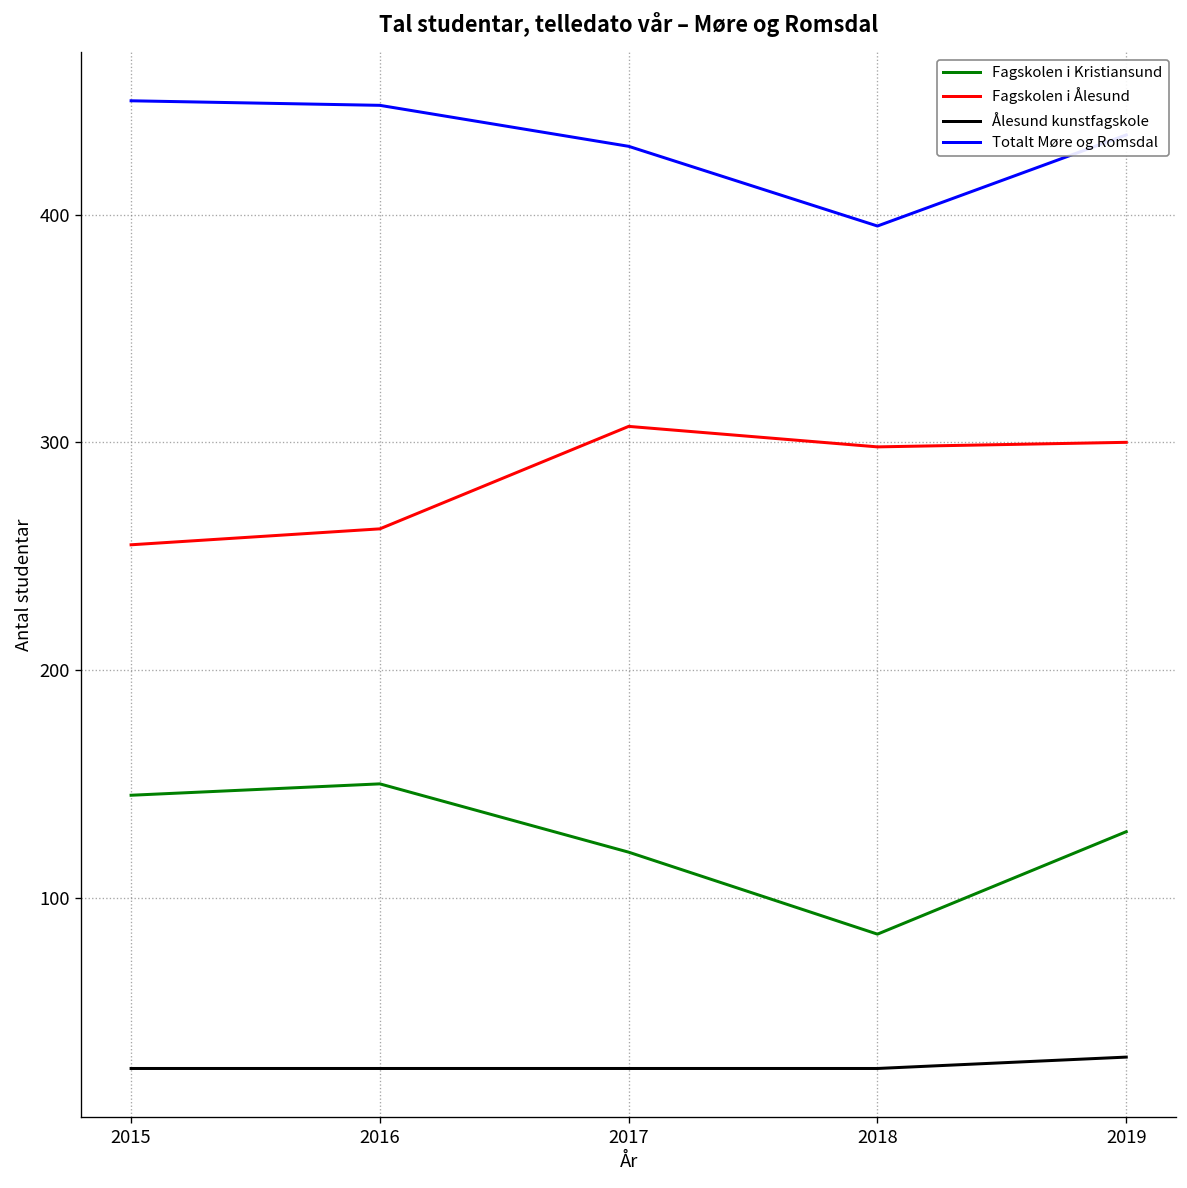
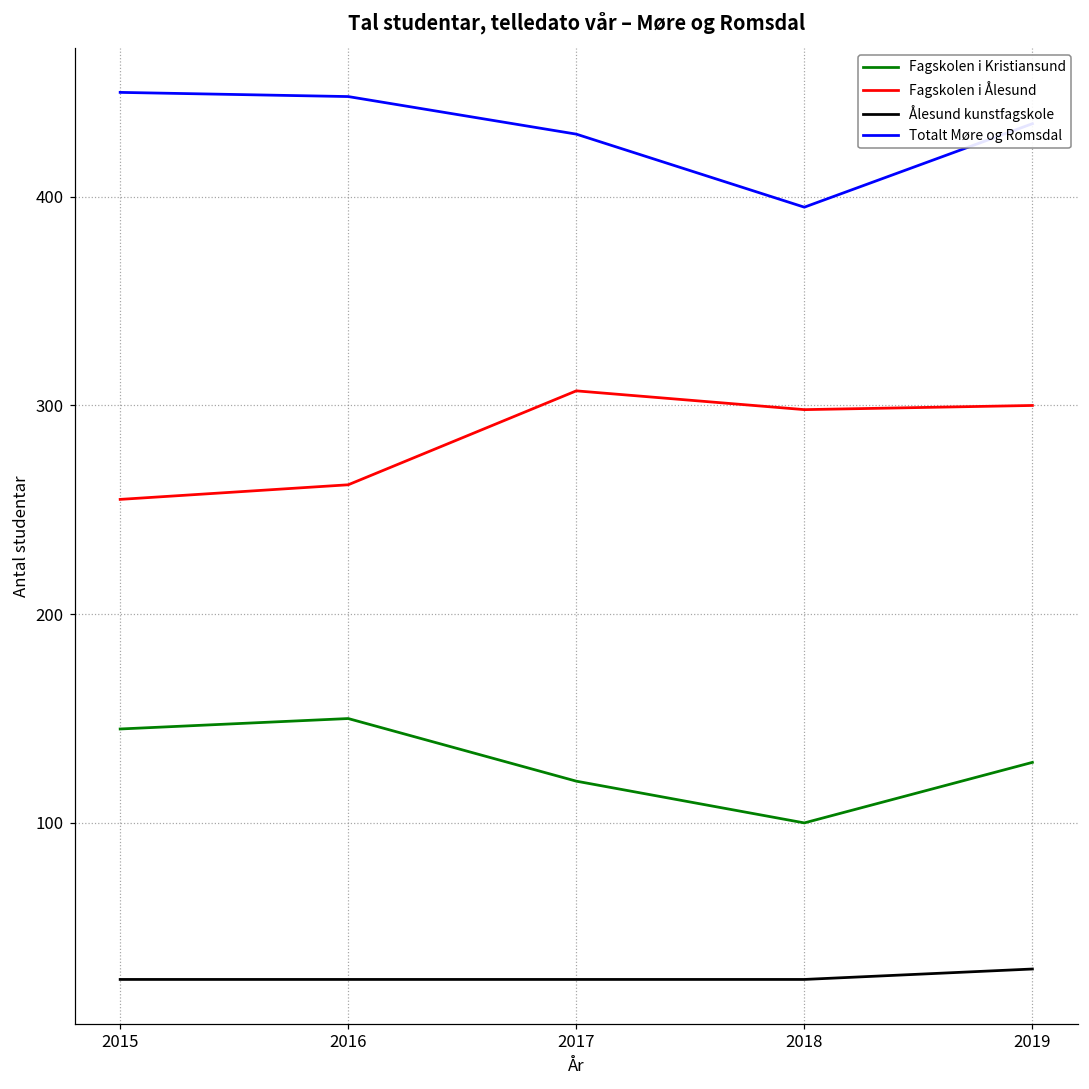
  {
    "Fagskolen i Kristiansund": {
      "2015": 145,
      "2016": 150,
      "2017": 120,
-     "2018": 84,
+     "2018": 100,
      "2019": 129
    },
    "Fagskolen i Ålesund": {
      "2015": 255,
      "2016": 262,
      "2017": 307,
      "2018": 298,
      "2019": 300
    },
    "Ålesund kunstfagskole": {
      "2015": 25,
      "2016": 25,
      "2017": 25,
      "2018": 25,
      "2019": 30
    },
    "Totalt Møre og Romsdal": {
      "2015": 450,
      "2016": 448,
      "2017": 430,
      "2018": 395
    }
  }
